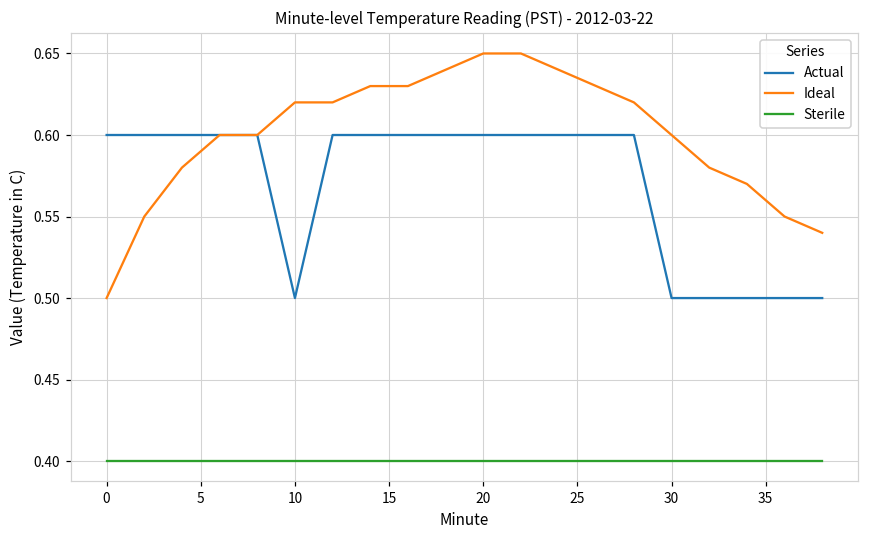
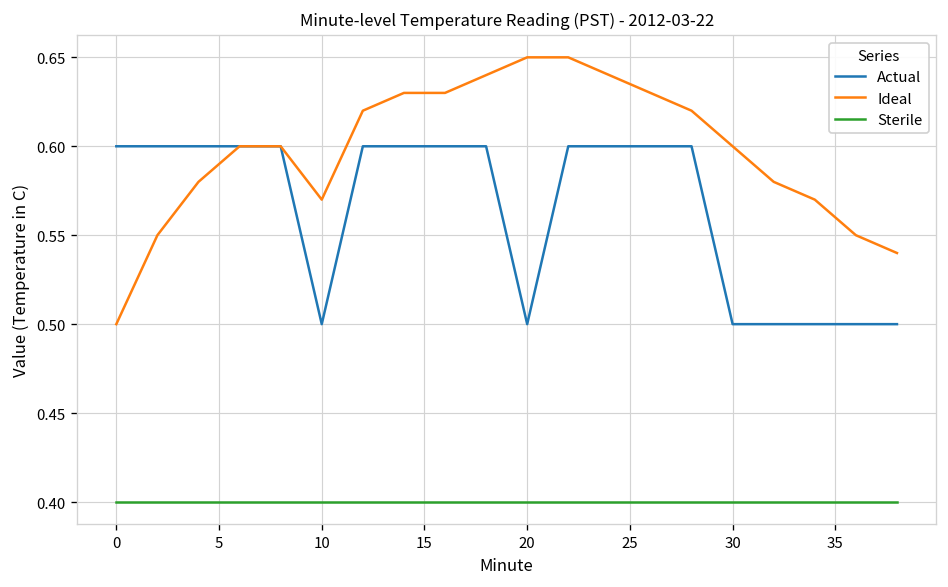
  {
    "Actual": {
      "0": 0.6,
      "10": 0.5,
-     "20": 0.6,
+     "20": 0.5,
      "30": 0.5
    },
    "Ideal": {
      "0": 0.50,
-     "10": 0.62,
+     "10": 0.57,
      "20": 0.65,
      "30": 0.60
    },
    "Sterile": {
      "0": 0.40,
      "10": 0.40,
      "20": 0.40,
      "30": 0.40
    }
  }
